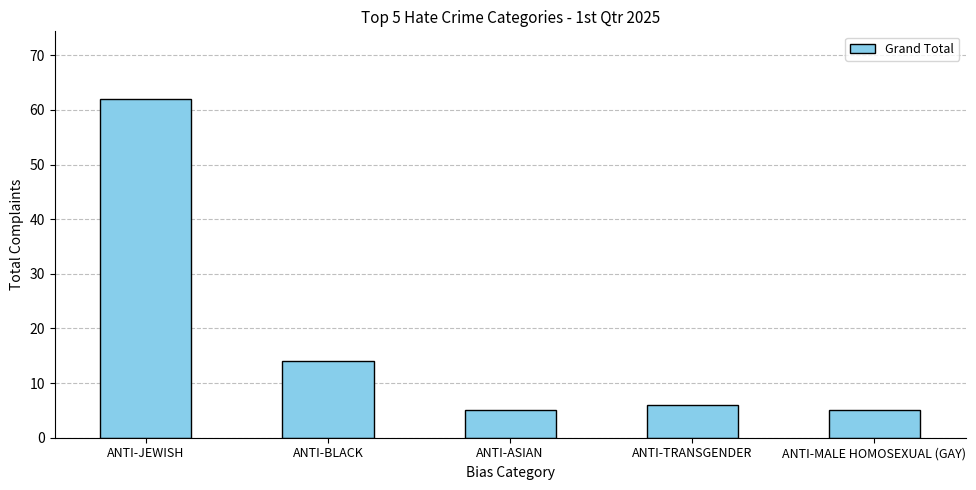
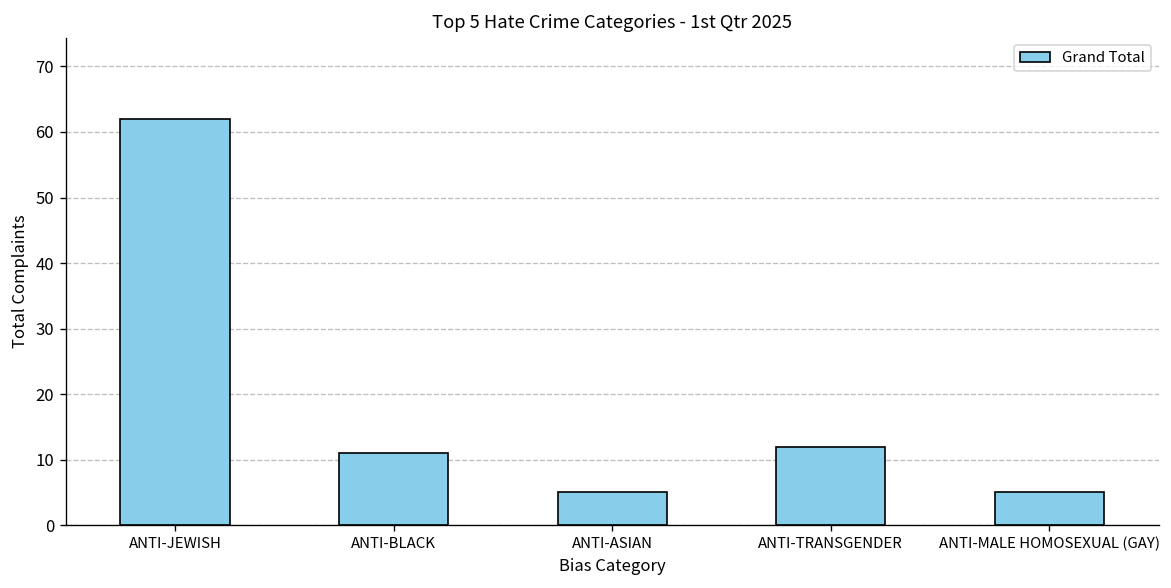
  {
    "ANTI-JEWISH": 62,
-   "ANTI-BLACK": 14,
+   "ANTI-BLACK": 11,
    "ANTI-ASIAN": 5,
-   "ANTI-TRANSGENDER": 6,
+   "ANTI-TRANSGENDER": 12,
    "ANTI-MALE HOMOSEXUAL (GAY)": 5
  }
